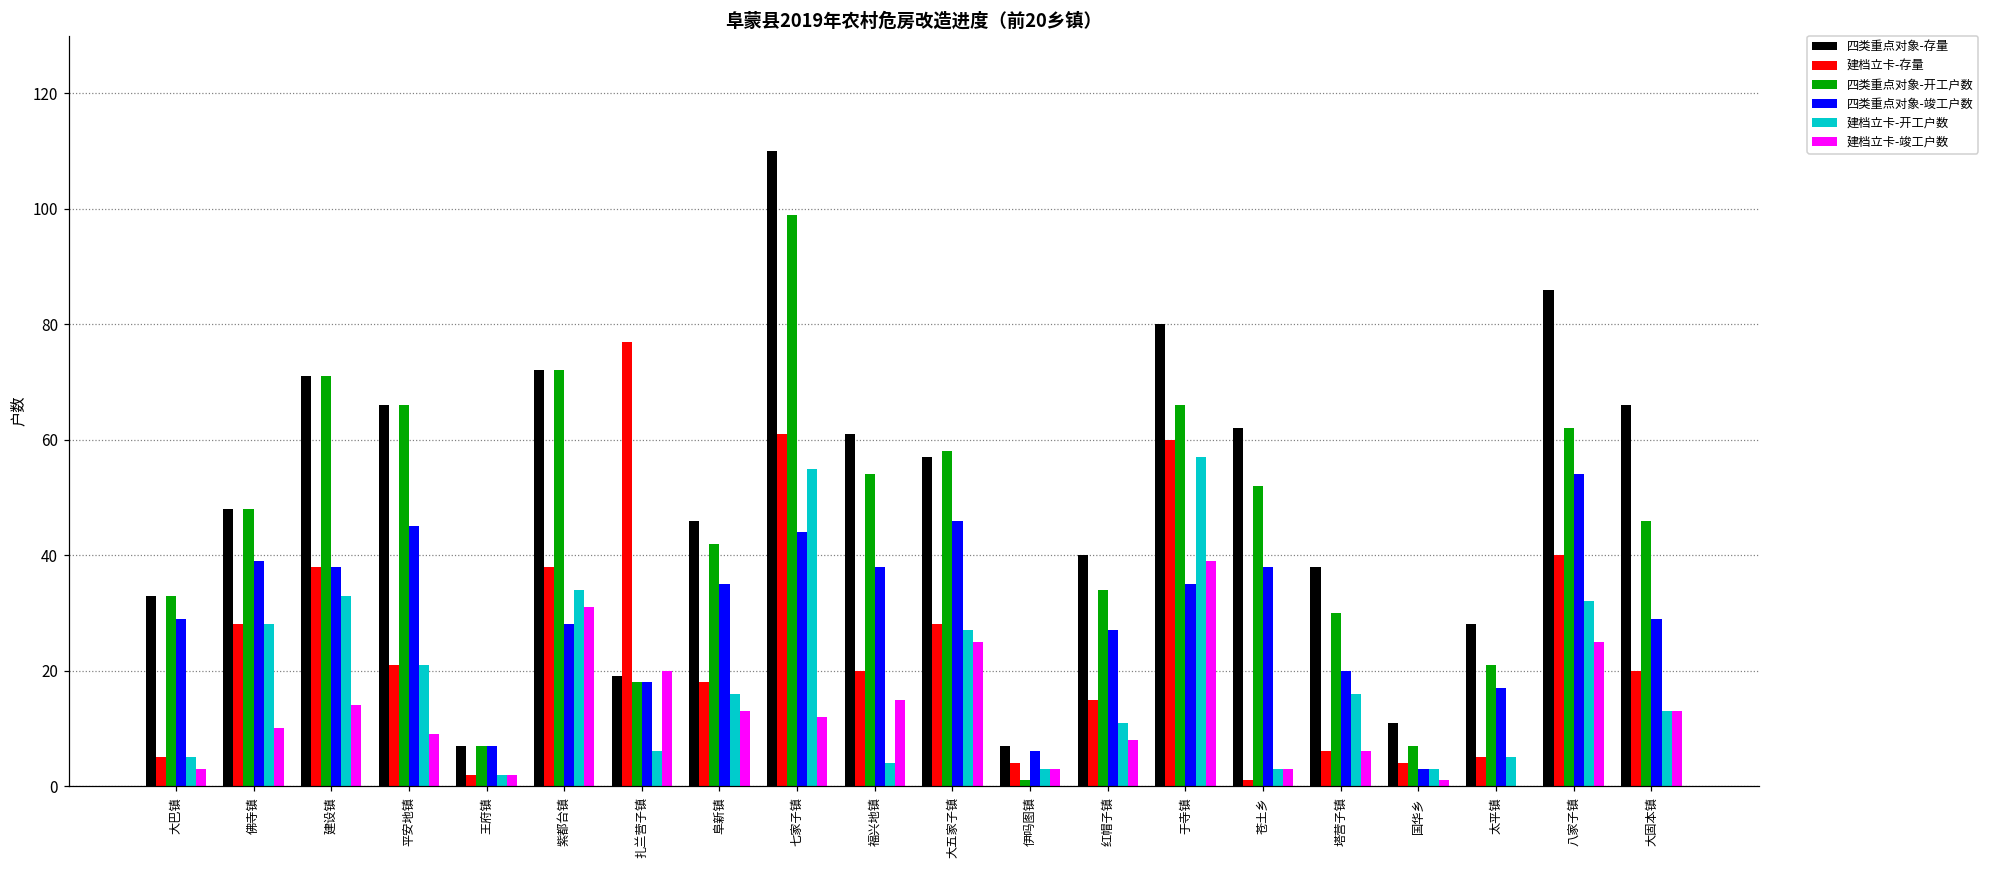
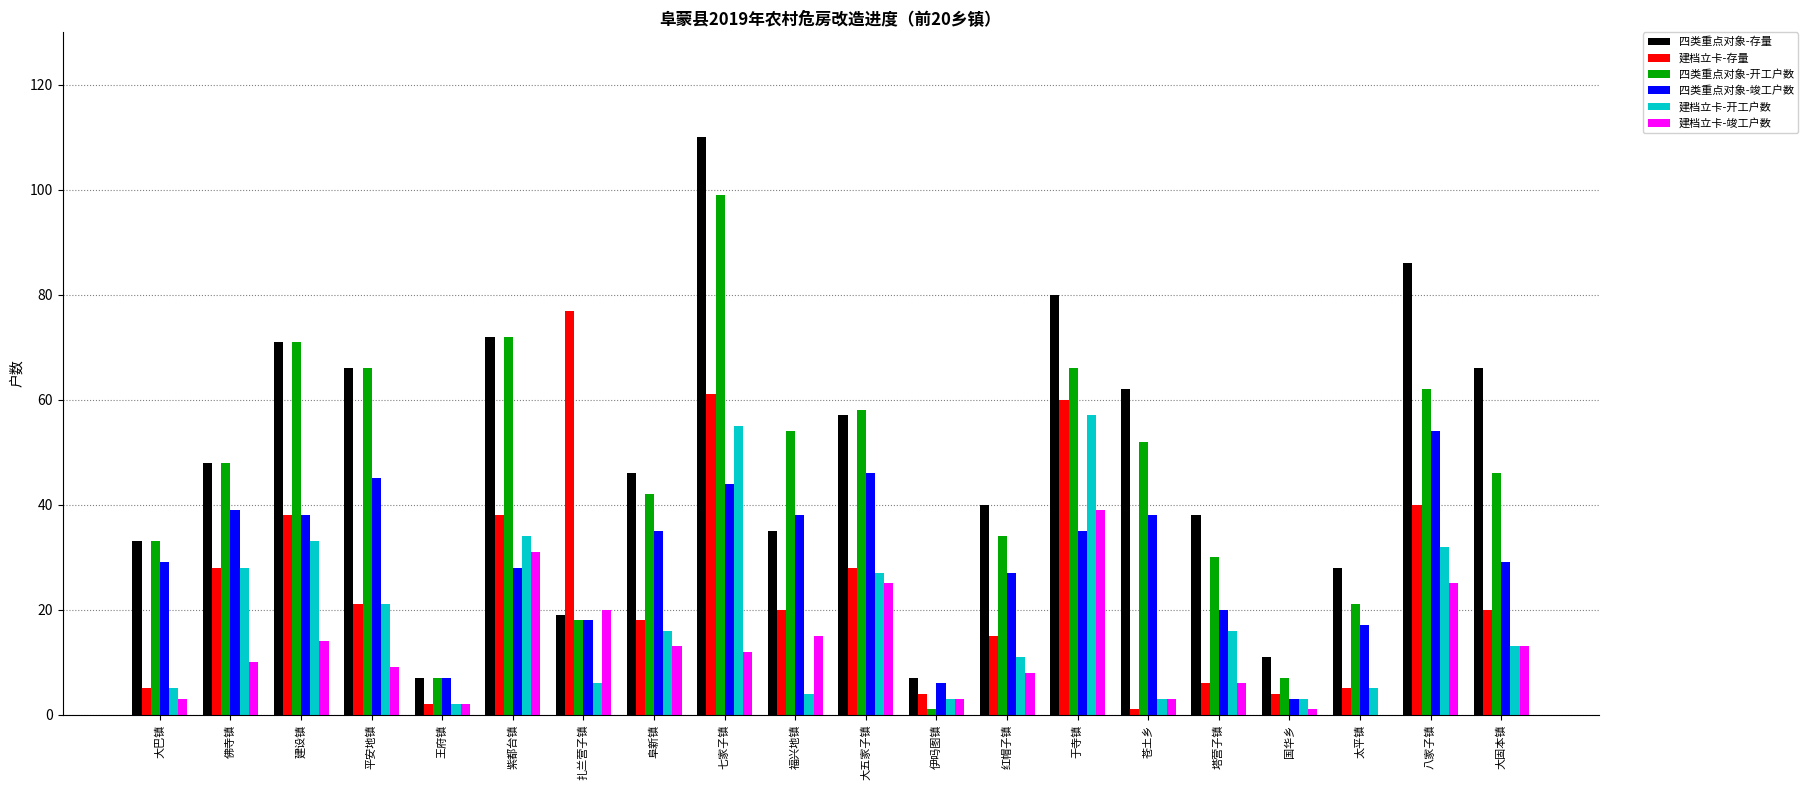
  {
    "四类重点对象-存量": {
      "大巴镇": 33,
      "佛寺镇": 48,
      "建设镇": 71,
      "平安地镇": 66,
      "王府镇": 7,
      "紫都台镇": 72,
      "扎兰营子镇": 19,
      "阜新镇": 46,
      "七家子镇": 110,
-     "福兴地镇": 61,
+     "福兴地镇": 35,
      "大五家子镇": 57,
      "伊吗图镇": 7,
      "红帽子镇": 40,
      "于寺镇": 80,
      "苍土乡": 62,
      "塔营子镇": 38,
      "国华乡": 11,
      "太平镇": 28,
      "八家子镇": 86,
      "大固本镇": 66
    },
    "建档立卡-存量": {
      "大巴镇": 5,
      "佛寺镇": 28,
      "建设镇": 38,
      "平安地镇": 21,
      "王府镇": 2,
      "紫都台镇": 38,
      "扎兰营子镇": 77,
      "阜新镇": 18,
      "七家子镇": 61,
      "福兴地镇": 20,
      "大五家子镇": 28,
      "伊吗图镇": 4,
      "红帽子镇": 15,
      "于寺镇": 60,
      "苍土乡": 1,
      "塔营子镇": 6,
      "国华乡": 4,
      "太平镇": 5,
      "八家子镇": 40,
      "大固本镇": 20
    },
    "四类重点对象-开工户数": {
      "大巴镇": 33,
      "佛寺镇": 48,
      "建设镇": 71,
      "平安地镇": 66,
      "王府镇": 7,
      "紫都台镇": 72,
      "扎兰营子镇": 18,
      "阜新镇": 42,
      "七家子镇": 99,
      "福兴地镇": 54,
      "大五家子镇": 58,
      "伊吗图镇": 1,
      "红帽子镇": 34,
      "于寺镇": 66,
      "苍土乡": 52,
      "塔营子镇": 30,
      "国华乡": 7,
      "太平镇": 21,
      "八家子镇": 62,
      "大固本镇": 46
    },
    "四类重点对象-竣工户数": {
      "大巴镇": 29,
      "佛寺镇": 39,
      "建设镇": 38,
      "平安地镇": 45,
      "王府镇": 7,
      "紫都台镇": 28,
      "扎兰营子镇": 18,
      "阜新镇": 35,
      "七家子镇": 44,
      "福兴地镇": 38,
      "大五家子镇": 46,
      "伊吗图镇": 6,
      "红帽子镇": 27,
      "于寺镇": 35,
      "苍土乡": 38,
      "塔营子镇": 20,
      "国华乡": 3,
      "太平镇": 17,
      "八家子镇": 54,
      "大固本镇": 29
    },
    "建档立卡-开工户数": {
      "大巴镇": 5,
      "佛寺镇": 28,
      "建设镇": 33,
      "平安地镇": 21,
      "王府镇": 2,
      "紫都台镇": 34,
      "扎兰营子镇": 6,
      "阜新镇": 16,
      "七家子镇": 55,
      "福兴地镇": 4,
      "大五家子镇": 27,
      "伊吗图镇": 3,
      "红帽子镇": 11,
      "于寺镇": 57,
      "苍土乡": 3,
      "塔营子镇": 16,
      "国华乡": 3,
      "太平镇": 5,
      "八家子镇": 32,
      "大固本镇": 13
    },
    "建档立卡-竣工户数": {
      "大巴镇": 3,
      "佛寺镇": 10,
      "建设镇": 14,
      "平安地镇": 9,
      "王府镇": 2,
      "紫都台镇": 31,
      "扎兰营子镇": 20,
      "阜新镇": 13,
      "七家子镇": 12,
      "福兴地镇": 15,
      "大五家子镇": 25,
      "伊吗图镇": 3,
      "红帽子镇": 8,
      "于寺镇": 39,
      "苍土乡": 3,
      "塔营子镇": 6,
      "国华乡": 1,
      "太平镇": 0,
      "八家子镇": 25,
      "大固本镇": 13
    }
  }
